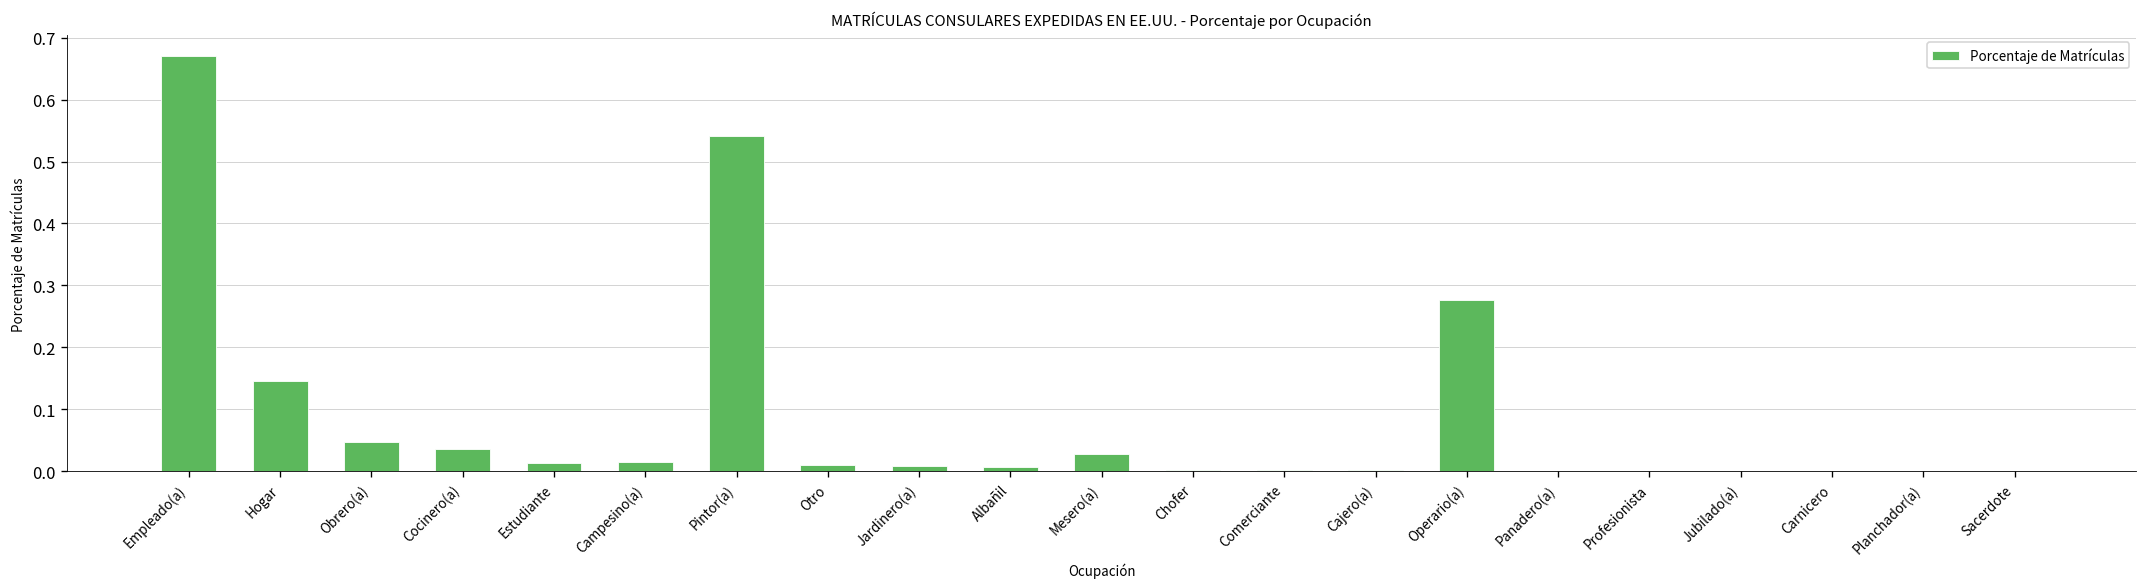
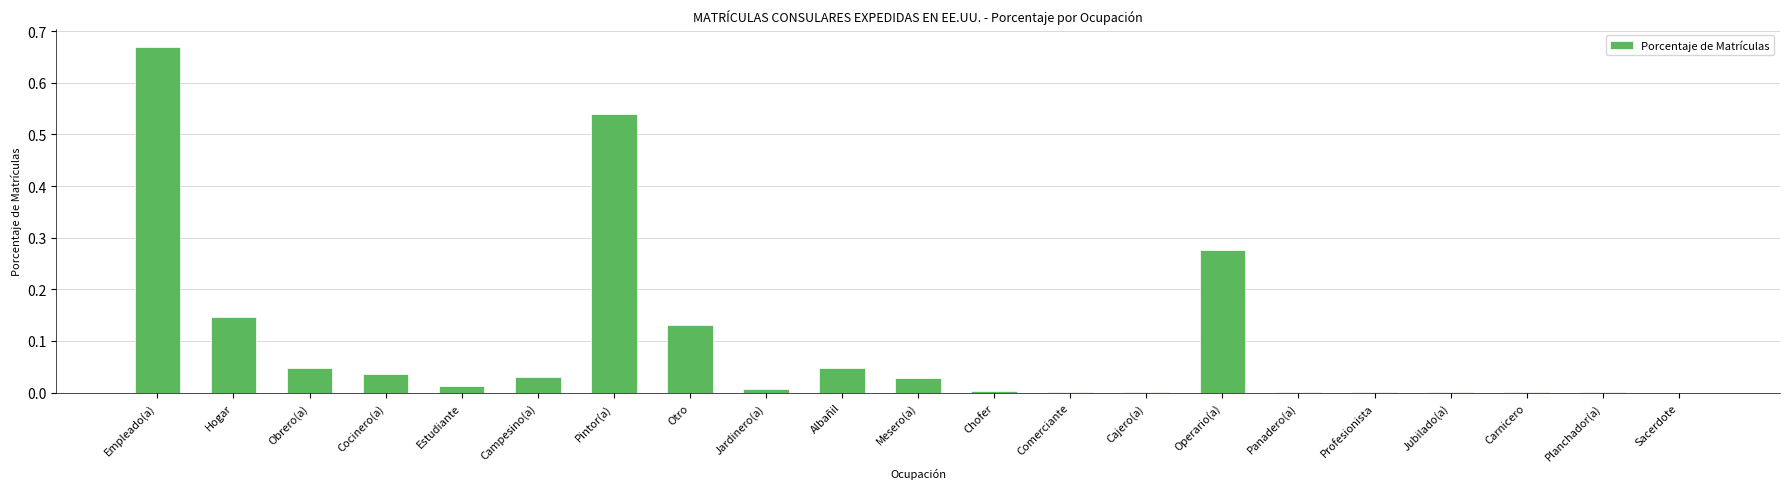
  {
    "Empleado(a)": 0.67,
    "Hogar": 0.15,
    "Obrero(a)": 0.05,
    "Cocinero(a)": 0.04,
    "Estudiante": 0.01,
-   "Campesino(a)": 0.01,
+   "Campesino(a)": 0.03,
    "Pintor(a)": 0.54,
-   "Otro": 0.01,
+   "Otro": 0.13,
    "Jardinero(a)": 0.01,
-   "Albañil": 0.01,
+   "Albañil": 0.05,
    "Mesero(a)": 0.03,
    "Operario(a)": 0.28
  }
